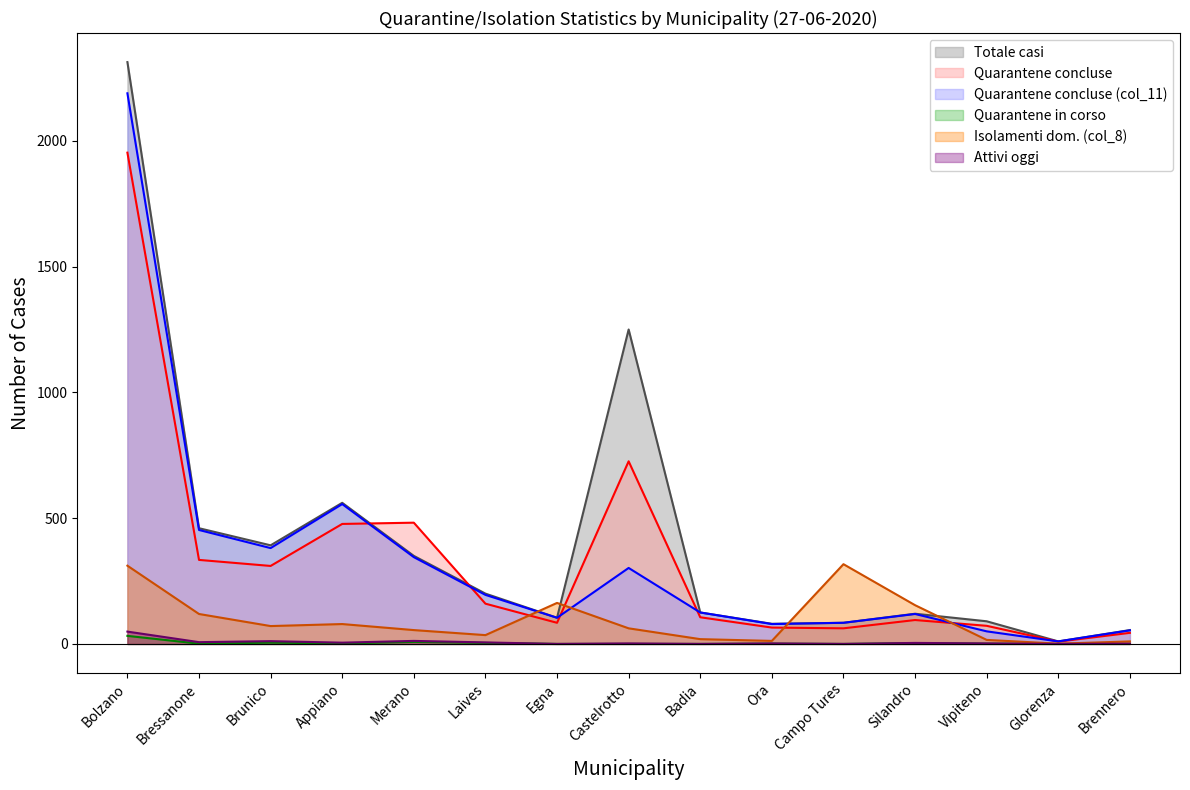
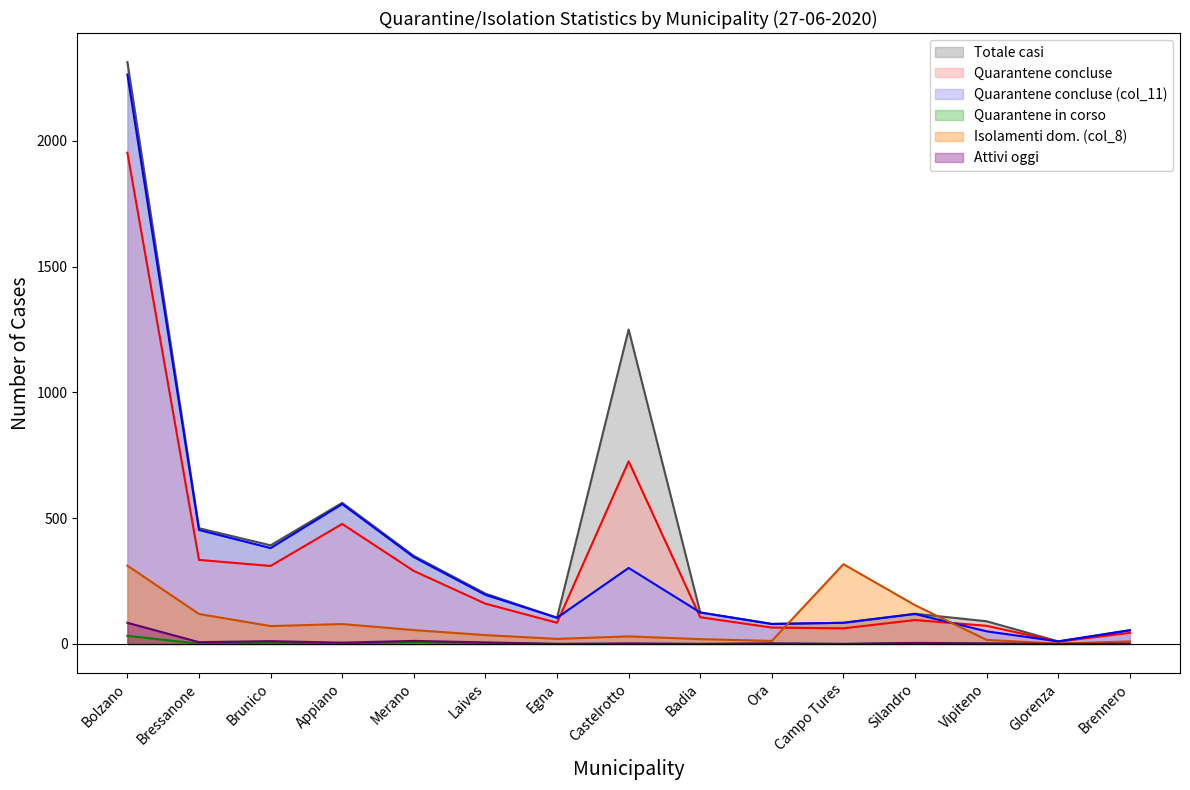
  {
    "Totale casi": {
      "Bolzano": 2310,
      "Brunico": 390,
      "Castelrotto": 1250,
      "Vipiteno": 90
    },
    "Quarantene concluse": {
      "Bolzano": 1950,
      "Bressanone": 330,
      "Brunico": 310,
      "Appiano": 480,
-     "Merano": 480,
+     "Merano": 290,
      "Laives": 160,
      "Egna": 80,
      "Castelrotto": 730,
      "Badia": 110,
      "Ora": 70,
      "Campo Tures": 60,
      "Silandro": 100,
      "Vipiteno": 70,
      "Brennero": 40
    },
    "Quarantene concluse (col_11)": {
-     "Bolzano": 2190,
+     "Bolzano": 2260,
      "Brunico": 380,
      "Castelrotto": 300,
      "Vipiteno": 50
    },
    "Quarantene in corso": {
      "Bolzano": 30
    },
    "Isolamenti dom. (col_8)": {
      "Bolzano": 310,
      "Bressanone": 120,
      "Brunico": 70,
      "Appiano": 80,
      "Merano": 60,
      "Laives": 40,
-     "Egna": 160,
-     "Castelrotto": 60,
+     "Egna": 20,
+     "Castelrotto": 30,
      "Badia": 20,
      "Campo Tures": 320,
      "Silandro": 150,
      "Vipiteno": 20
    },
    "Attivi oggi": {
-     "Bolzano": 50
+     "Bolzano": 80
    }
  }
